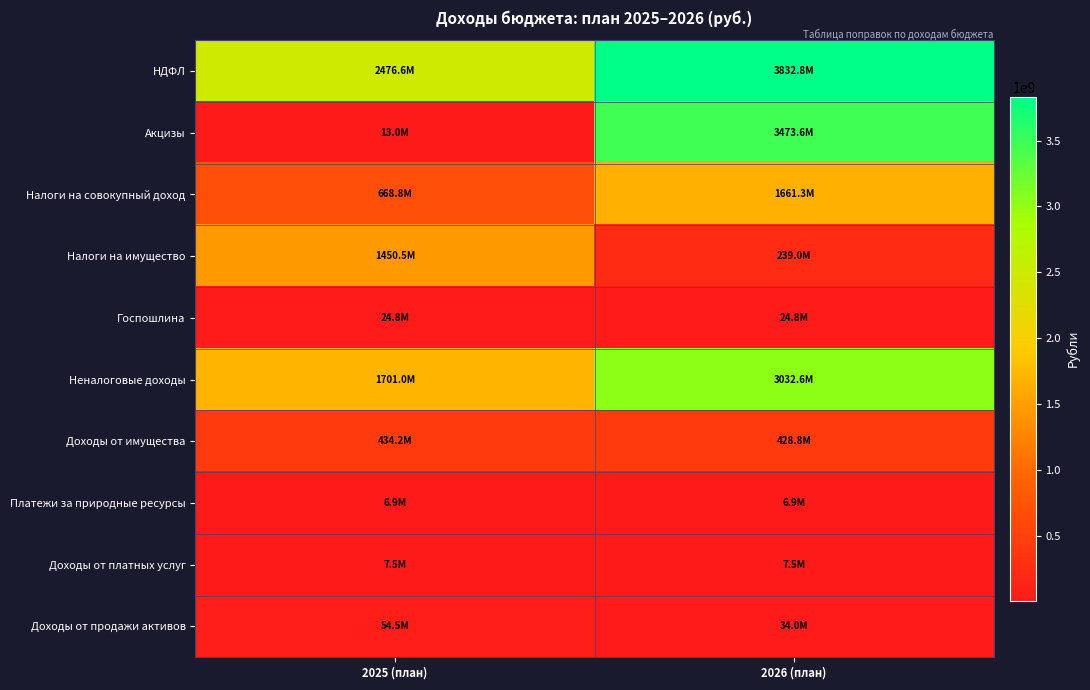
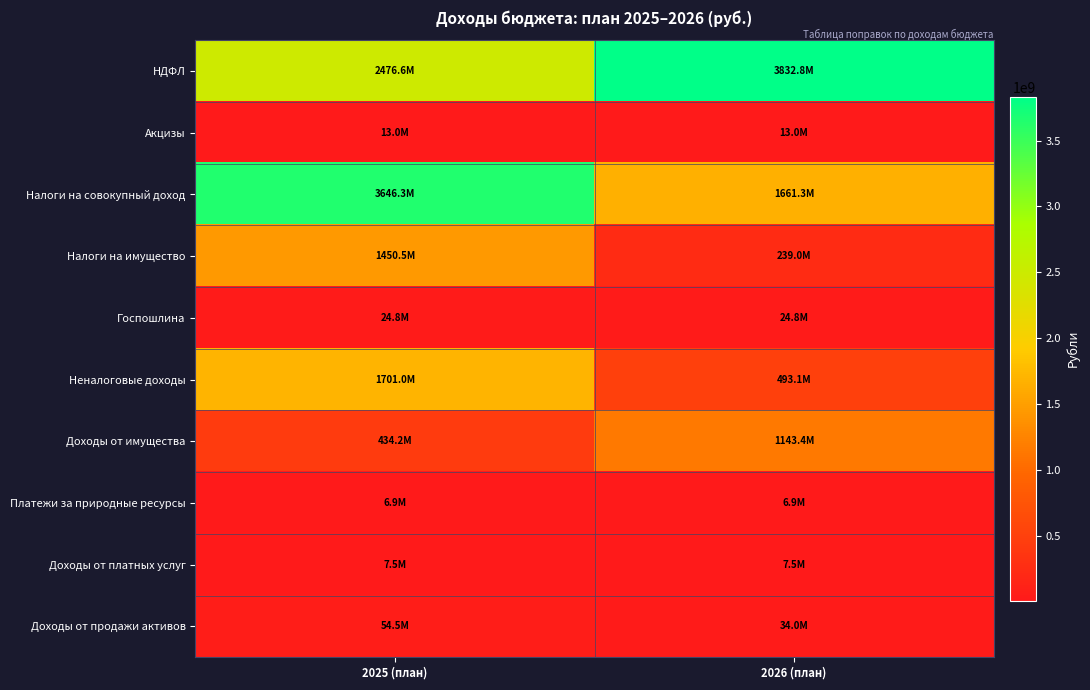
  {
    "НДФЛ": {
      "2025 (план)": "2476.6M",
      "2026 (план)": "3832.8M"
    },
    "Акцизы": {
      "2025 (план)": "13.0M",
-     "2026 (план)": "3473.6M"
+     "2026 (план)": "13.0M"
    },
    "Налоги на совокупный доход": {
-     "2025 (план)": "668.8M",
+     "2025 (план)": "3646.3M",
      "2026 (план)": "1661.3M"
    },
    "Налоги на имущество": {
      "2025 (план)": "1450.5M",
      "2026 (план)": "239.0M"
    },
    "Госпошлина": {
      "2025 (план)": "24.8M",
      "2026 (план)": "24.8M"
    },
    "Неналоговые доходы": {
      "2025 (план)": "1701.0M",
-     "2026 (план)": "3032.6M"
+     "2026 (план)": "493.1M"
    },
    "Доходы от имущества": {
      "2025 (план)": "434.2M",
-     "2026 (план)": "428.8M"
+     "2026 (план)": "1143.4M"
    },
    "Платежи за природные ресурсы": {
      "2025 (план)": "6.9M",
      "2026 (план)": "6.9M"
    },
    "Доходы от платных услуг": {
      "2025 (план)": "7.5M",
      "2026 (план)": "7.5M"
    },
    "Доходы от продажи активов": {
      "2025 (план)": "54.5M",
      "2026 (план)": "34.0M"
    }
  }
